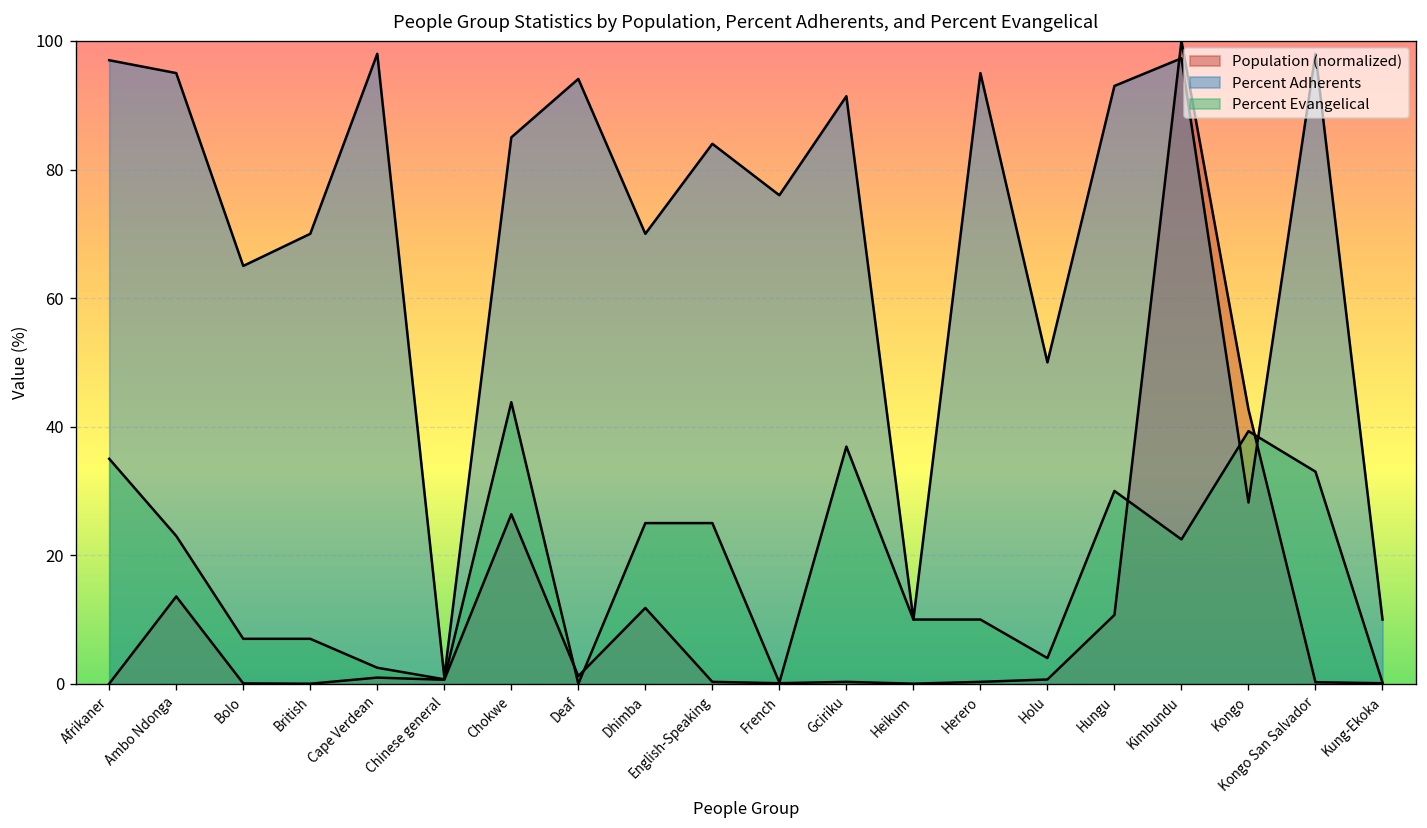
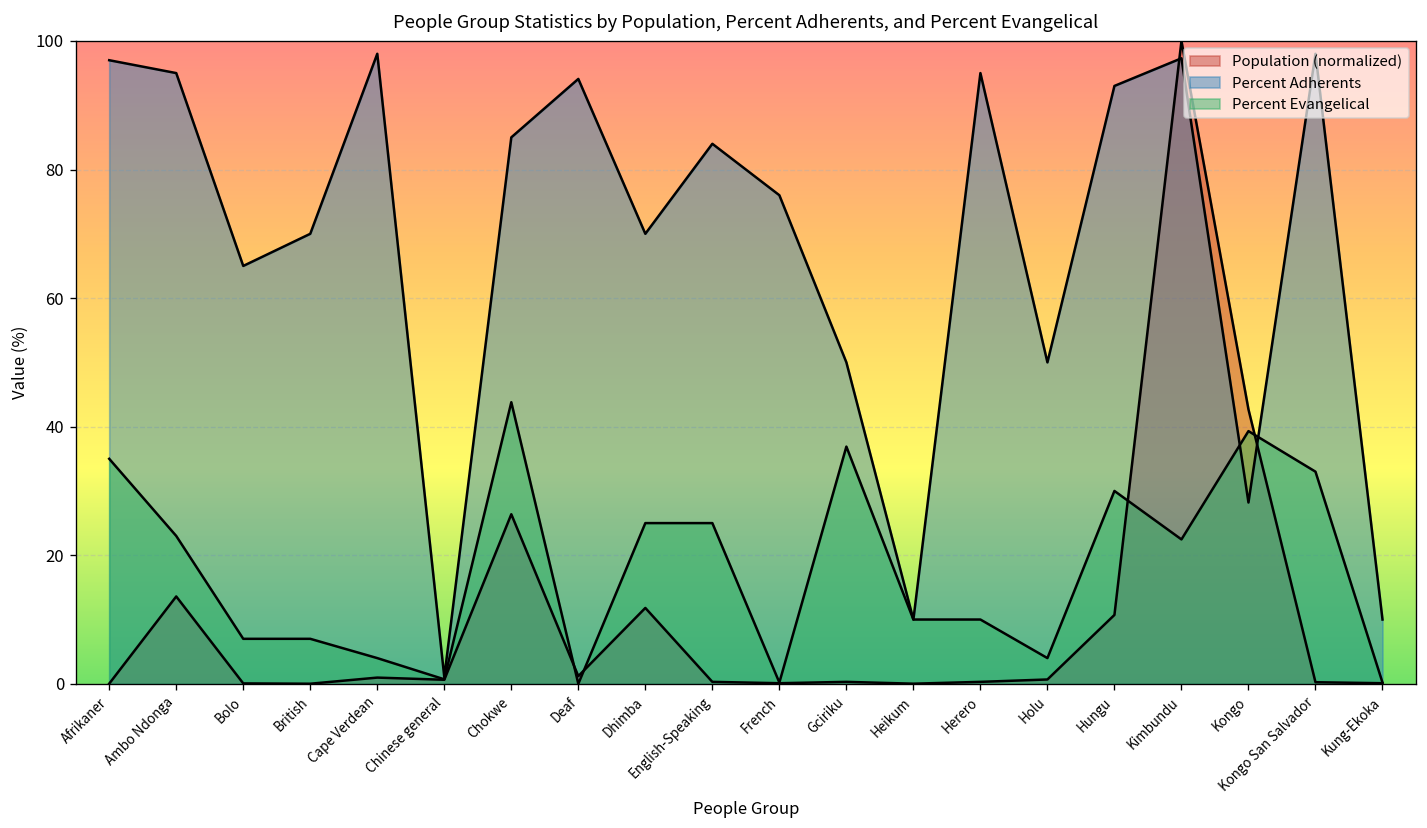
  {
    "Population (normalized)": {
      "Afrikaner": 0,
      "Ambo Ndonga": 14,
      "Bolo": 0,
      "British": 0,
      "Cape Verdean": 1,
      "Chokwe": 26,
      "Deaf": 1,
      "Dhimba": 12,
      "English-Speaking": 0,
      "Gciriku": 0,
      "Heikum": 0,
      "Herero": 0,
      "Holu": 1,
      "Hungu": 11,
      "Kimbundu": 100,
      "Kongo": 43,
      "Kongo San Salvador": 0
    },
    "Percent Adherents": {
      "Afrikaner": 97,
      "Ambo Ndonga": 95,
      "Bolo": 65,
      "British": 70,
      "Cape Verdean": 98,
      "Chokwe": 85,
      "Deaf": 94,
      "Dhimba": 70,
      "English-Speaking": 84,
      "French": 76,
-     "Gciriku": 91,
+     "Gciriku": 50,
      "Herero": 95,
      "Holu": 50,
      "Hungu": 93,
      "Kimbundu": 97,
      "Kongo": 28,
      "Kung-Ekoka": 10
    },
    "Percent Evangelical": {
      "Afrikaner": 35,
      "Ambo Ndonga": 23,
      "Bolo": 7,
      "British": 7,
-     "Cape Verdean": 3,
+     "Cape Verdean": 4,
      "Chokwe": 44,
      "Deaf": 0,
      "Dhimba": 25,
      "English-Speaking": 25,
      "Gciriku": 37,
      "Herero": 10,
      "Holu": 4,
      "Hungu": 30,
      "Kimbundu": 22,
      "Kongo": 39,
      "Kongo San Salvador": 33
    }
  }
